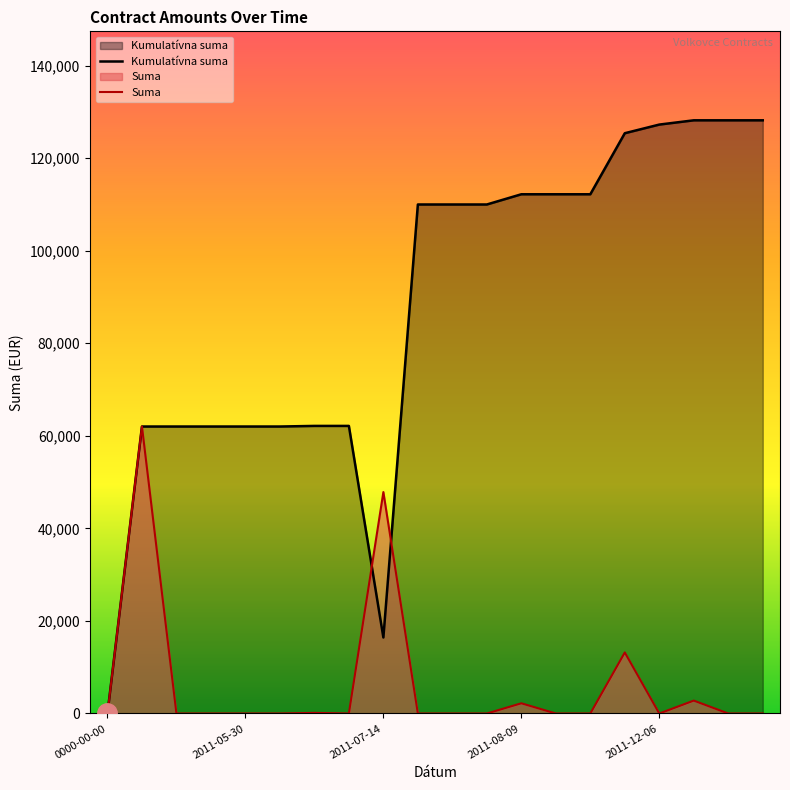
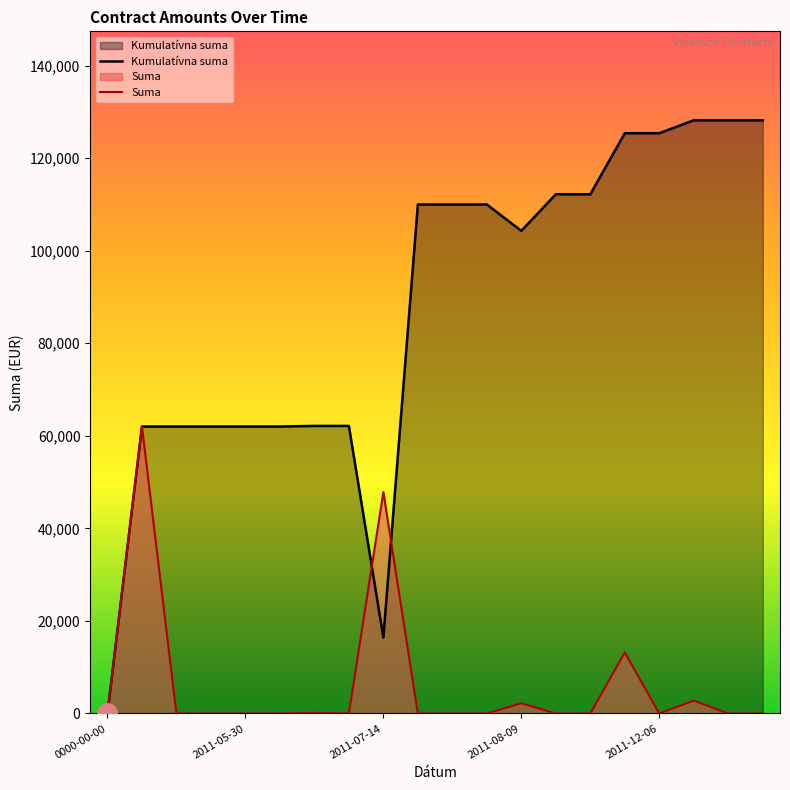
  {
    "Kumulatívna suma": {
      "2011-05-30": "62,000",
      "2011-07-14": "16,000",
-     "2011-08-09": "112,000",
-     "2011-12-06": "127,000"
+     "2011-08-09": "104,000",
+     "2011-12-06": "125,000"
    }
  }
